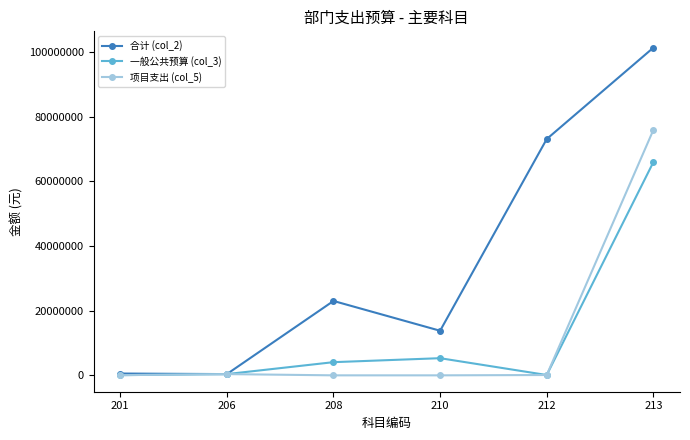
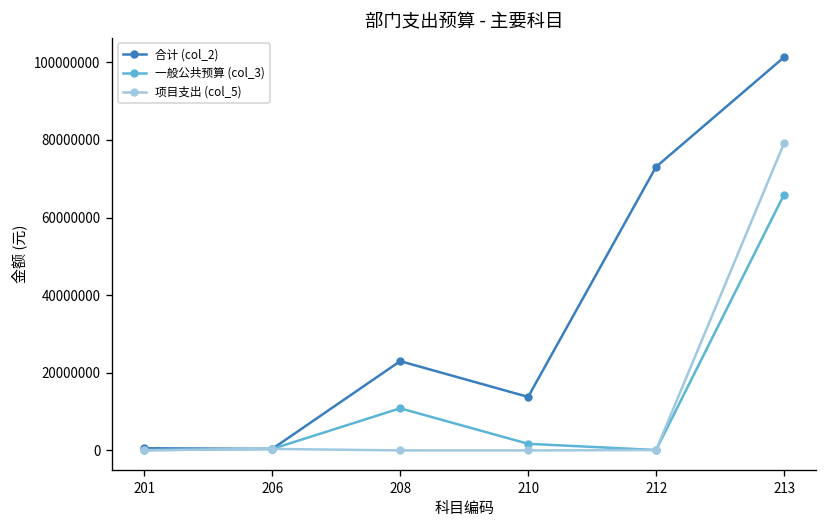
  {
    "合计 (col_2)": {
      "208": 23000000,
      "210": 14000000,
      "212": 73000000,
      "213": 101000000
    },
    "一般公共预算 (col_3)": {
-     "208": 4000000,
-     "210": 5000000,
+     "208": 11000000,
+     "210": 2000000,
      "213": 66000000
    },
    "项目支出 (col_5)": {
      "208": 0,
      "210": 0,
-     "213": 76000000
+     "213": 79000000
    }
  }
